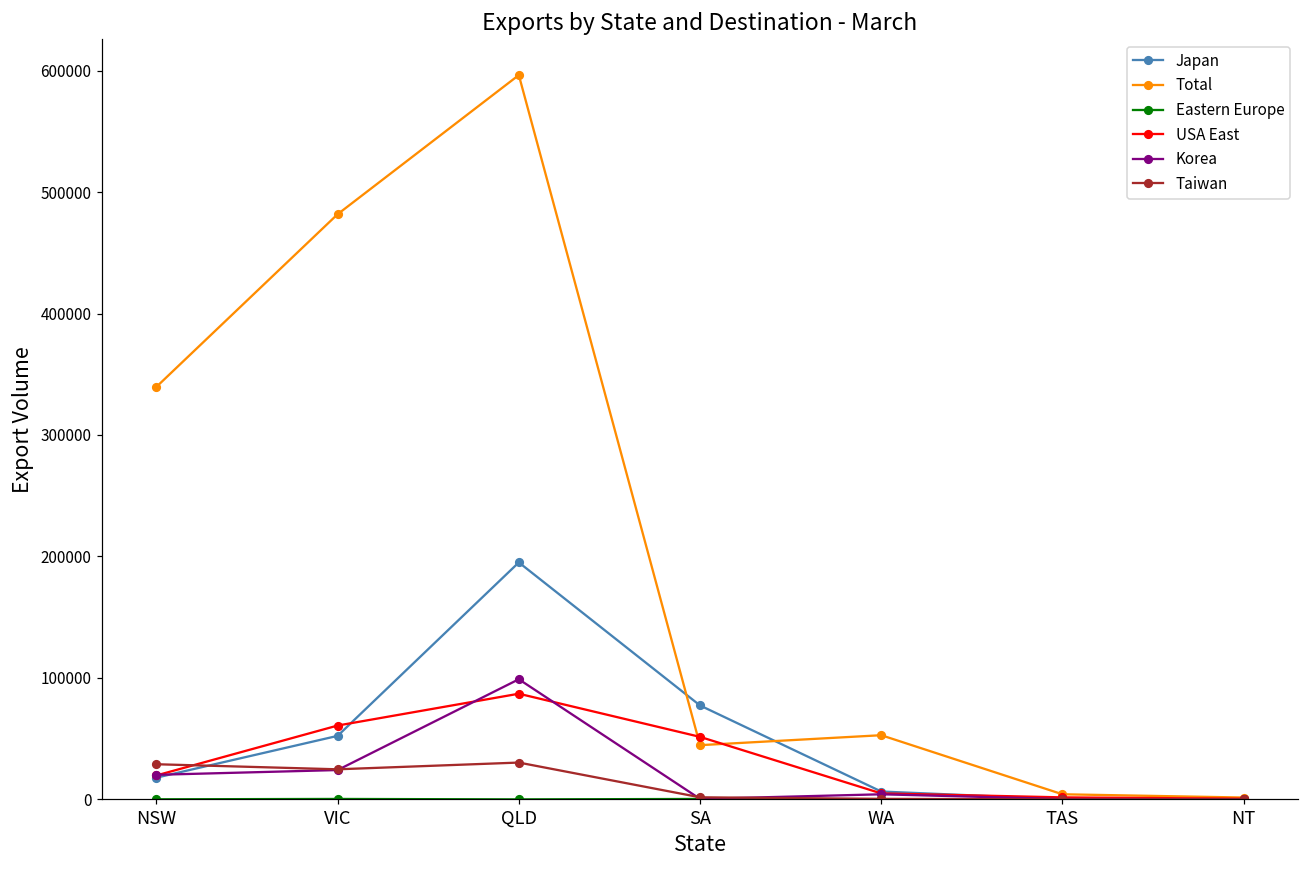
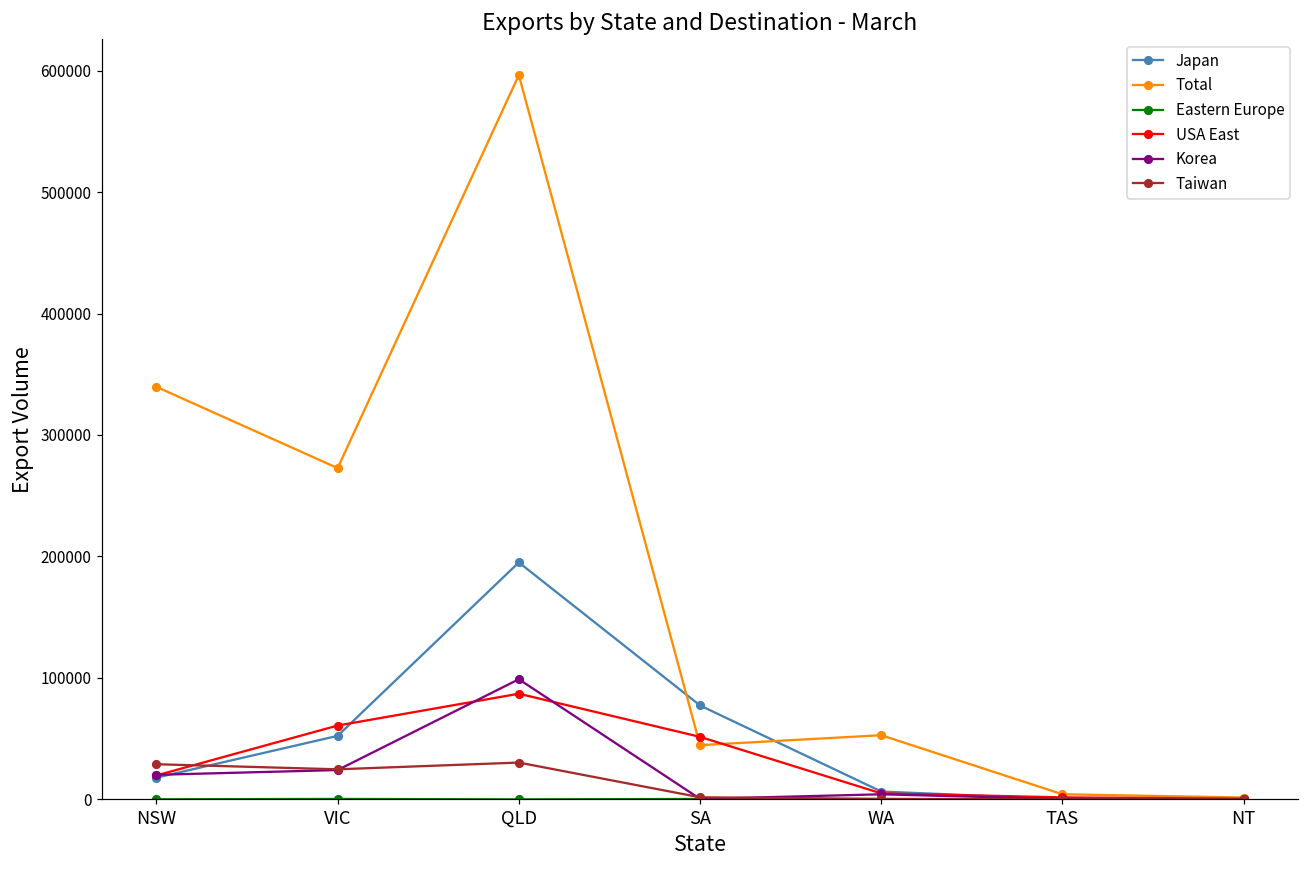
  {
    "Japan": {
      "VIC": 52000,
      "QLD": 195000,
      "SA": 77000
    },
    "Total": {
      "NSW": 340000,
-     "VIC": 482000,
+     "VIC": 273000,
      "QLD": 596000,
      "SA": 45000,
      "WA": 53000,
      "TAS": 4000
    },
    "Eastern Europe": {
      "NSW": 0,
      "VIC": 0,
      "QLD": 0
    },
    "USA East": {
      "VIC": 61000,
      "QLD": 87000,
      "SA": 51000
    },
    "Korea": {
      "QLD": 99000
    },
    "Taiwan": {
      "NSW": 29000,
      "QLD": 30000
    }
  }
